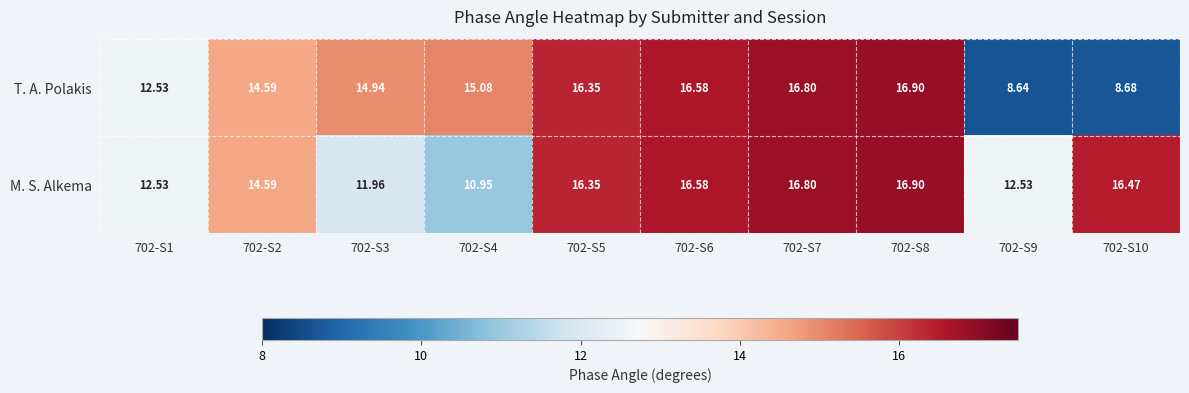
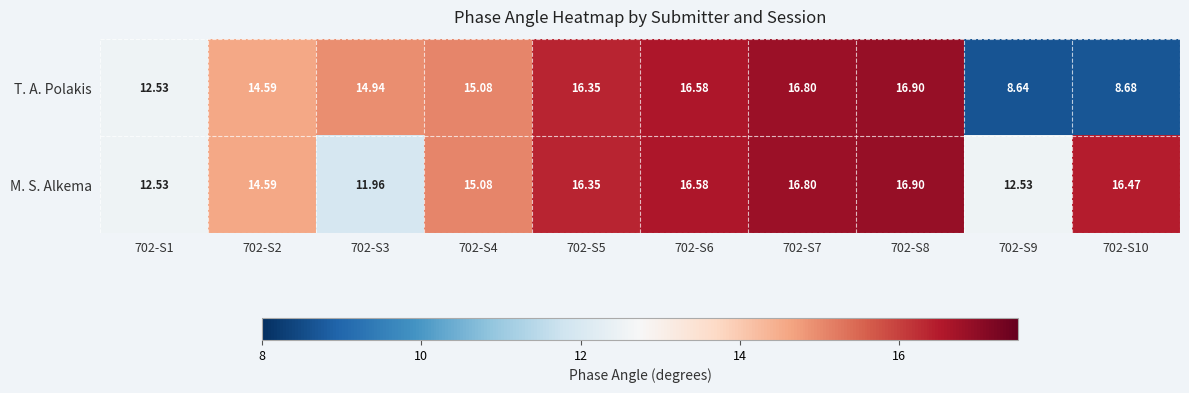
  {
    "T. A. Polakis": {
      "702-S1": 12.53,
      "702-S2": 14.59,
      "702-S3": 14.94,
      "702-S4": 15.08,
      "702-S5": 16.35,
      "702-S6": 16.58,
      "702-S7": 16.80,
      "702-S8": 16.90,
      "702-S9": 8.64,
      "702-S10": 8.68
    },
    "M. S. Alkema": {
      "702-S1": 12.53,
      "702-S2": 14.59,
      "702-S3": 11.96,
-     "702-S4": 10.95,
+     "702-S4": 15.08,
      "702-S5": 16.35,
      "702-S6": 16.58,
      "702-S7": 16.80,
      "702-S8": 16.90,
      "702-S9": 12.53,
      "702-S10": 16.47
    }
  }
